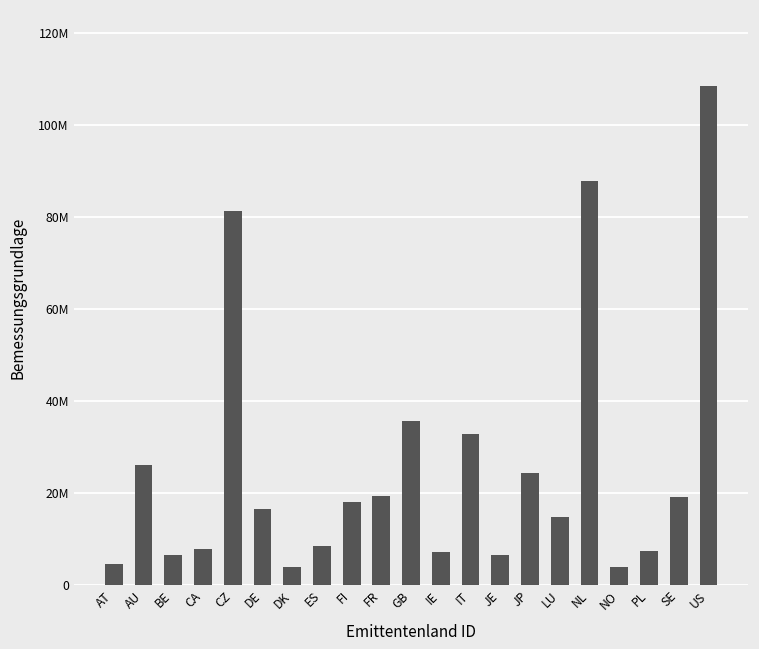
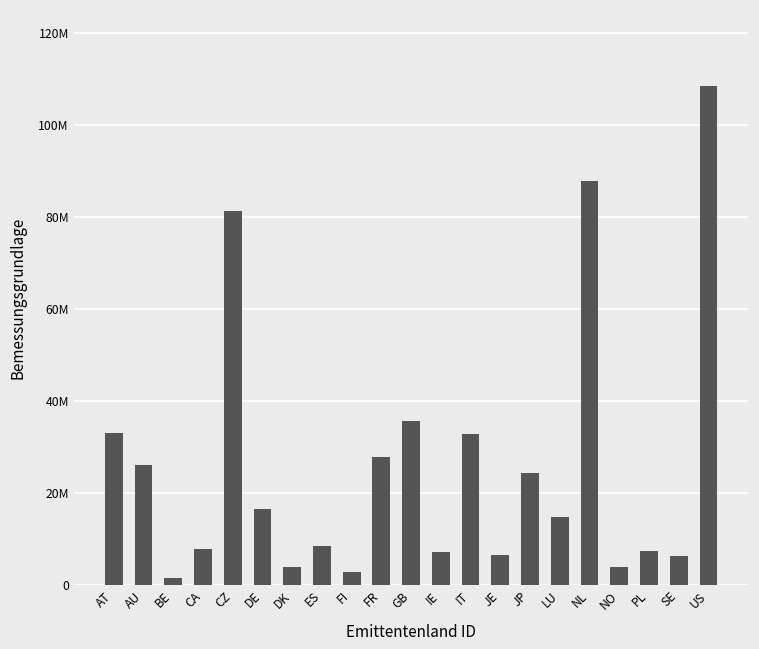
  {
-   "AT": 5000000,
+   "AT": 33000000,
    "AU": 26000000,
-   "BE": 6000000,
+   "BE": 1000000,
    "CA": 8000000,
    "CZ": 81000000,
    "DE": 16000000,
    "DK": 4000000,
    "ES": 8000000,
-   "FI": 18000000,
-   "FR": 19000000,
+   "FI": 3000000,
+   "FR": 28000000,
    "GB": 36000000,
    "IE": 7000000,
    "IT": 33000000,
    "JE": 6000000,
    "JP": 24000000,
    "LU": 15000000,
    "NL": 88000000,
    "NO": 4000000,
    "PL": 7000000,
-   "SE": 19000000,
+   "SE": 6000000,
    "US": 109000000
  }
